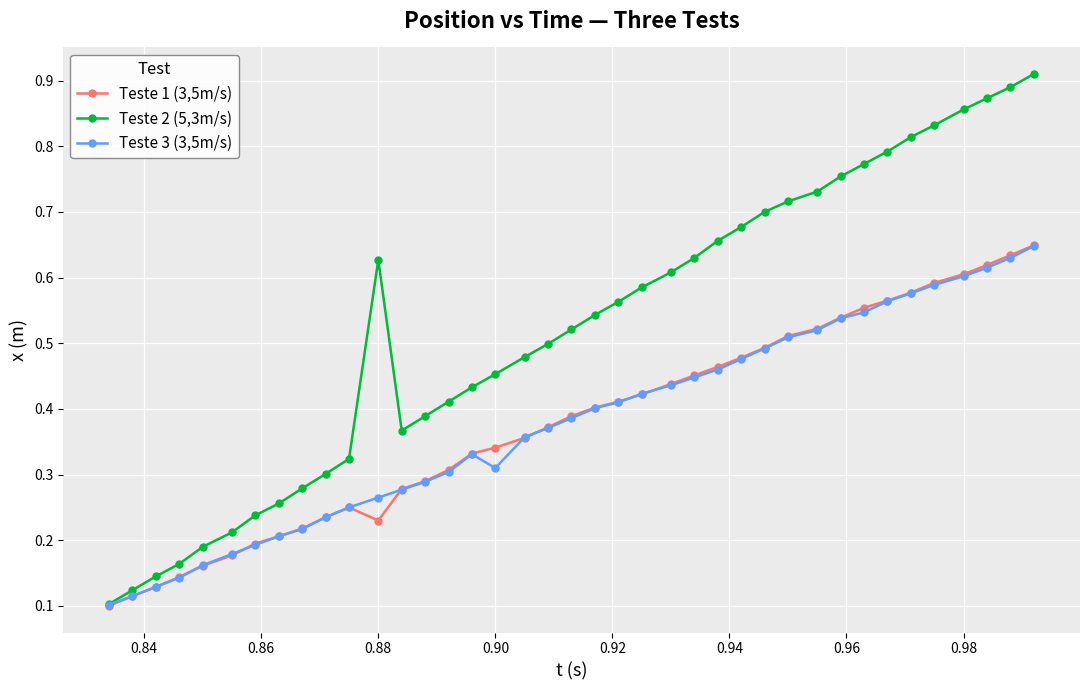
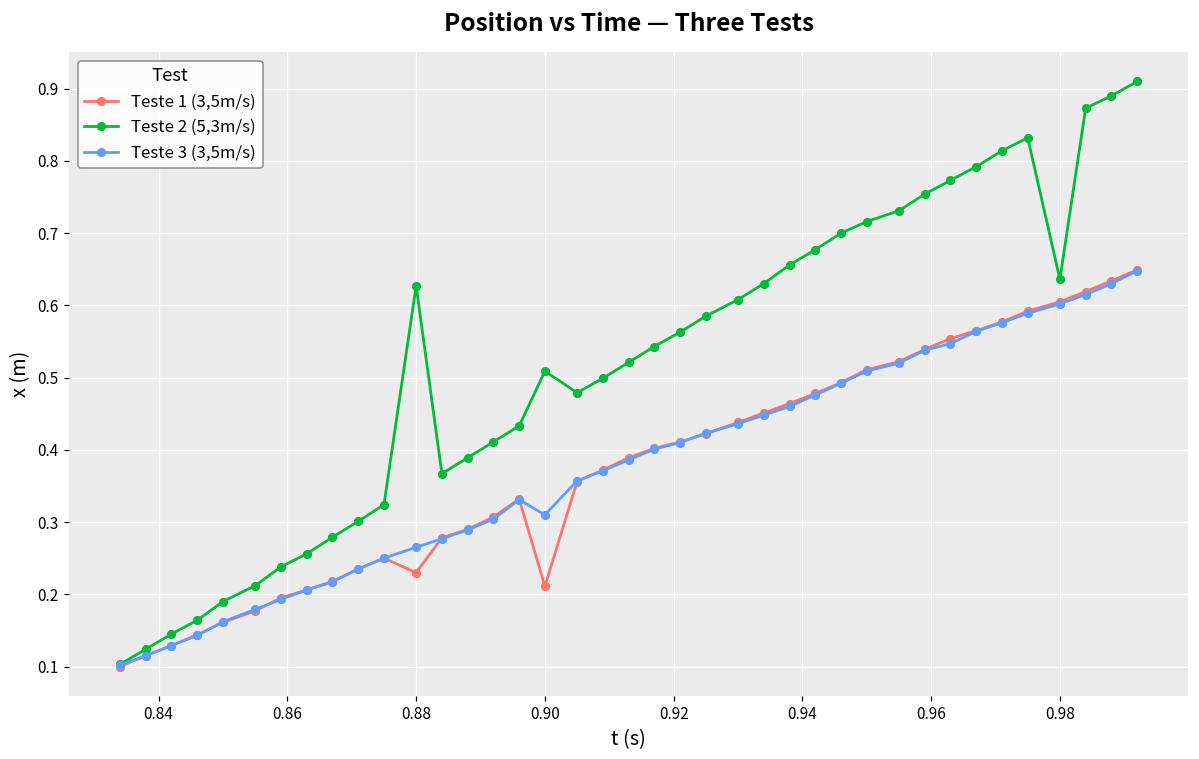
  {
    "Teste 1 (3,5m/s)": {
      "0.88": 0.23,
-     "0.90": 0.34
+     "0.90": 0.21
    },
    "Teste 2 (5,3m/s)": {
      "0.88": 0.63,
-     "0.90": 0.45,
-     "0.98": 0.86
+     "0.90": 0.51,
+     "0.98": 0.64
    },
    "Teste 3 (3,5m/s)": {
      "0.88": 0.27,
      "0.90": 0.31
    }
  }
